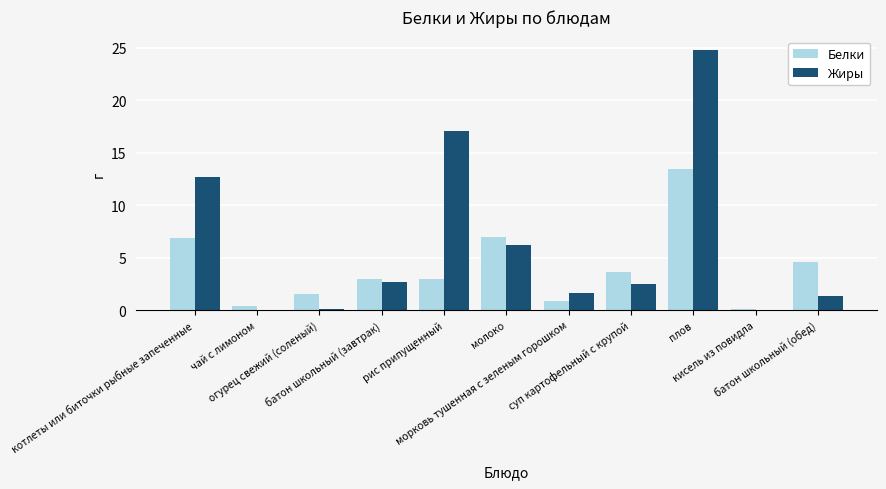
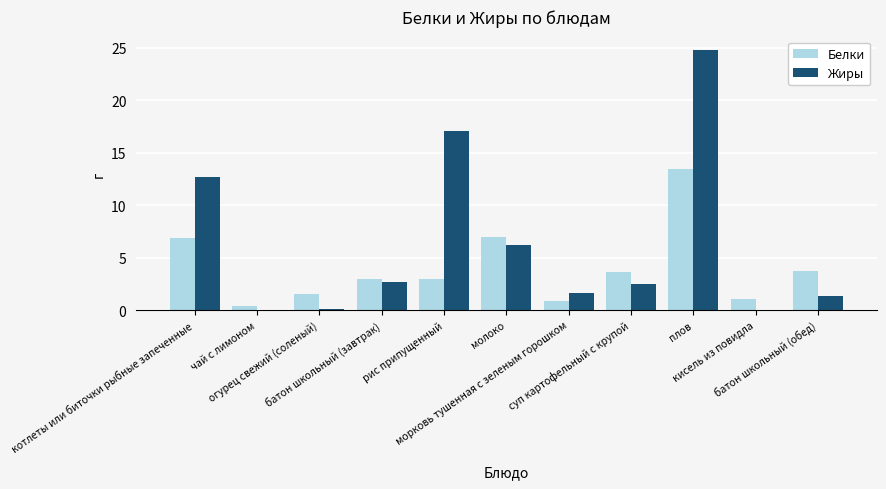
  {
    "Белки": {
      "котлеты или биточки рыбные запеченные": 6.9,
      "чай с лимоном": 0.4,
      "огурец свежий (соленый)": 1.5,
      "батон школьный (завтрак)": 3.0,
      "рис припущенный": 3.0,
      "молоко": 7.0,
      "морковь тушенная с зеленым горошком": 0.9,
      "суп картофельный с крупой": 3.6,
      "плов": 13.4,
-     "кисель из повидла": 0.1,
-     "батон школьный (обед)": 4.6
+     "кисель из повидла": 1.1,
+     "батон школьный (обед)": 3.7
    },
    "Жиры": {
      "котлеты или биточки рыбные запеченные": 12.7,
      "чай с лимоном": 0.0,
      "батон школьный (завтрак)": 2.7,
      "рис припущенный": 17.1,
      "молоко": 6.2,
      "морковь тушенная с зеленым горошком": 1.6,
      "суп картофельный с крупой": 2.5,
      "плов": 24.8,
      "кисель из повидла": 0.0,
      "батон школьный (обед)": 1.3
    }
  }
